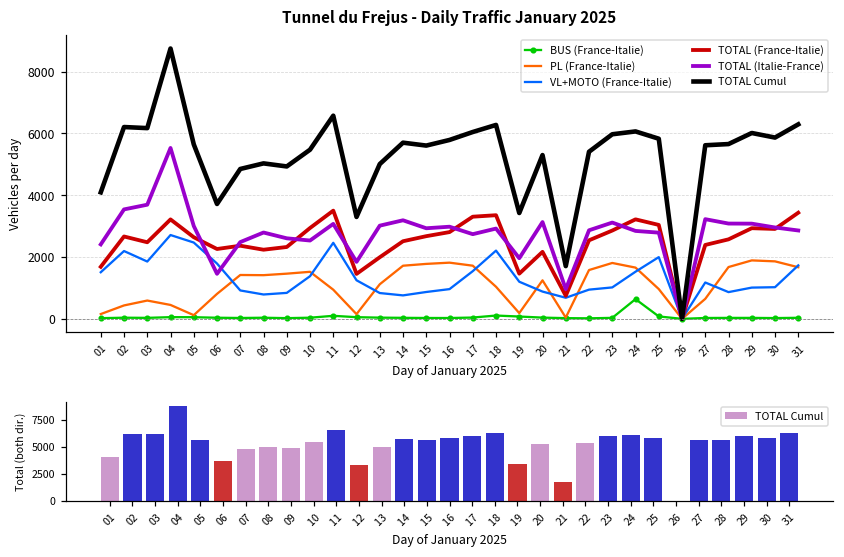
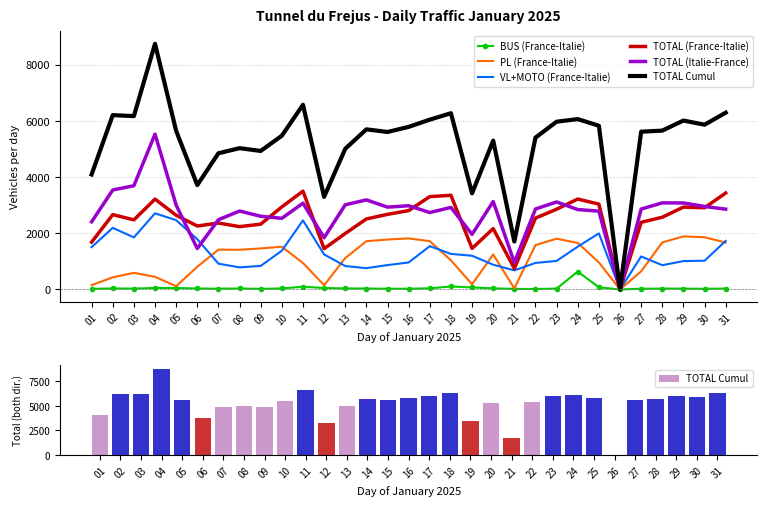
  {
    "Tunnel du Frejus - Daily Traffic January 2025": {
      "BUS (France-Italie)": {
        "01": 0,
        "02": 0,
        "03": 0,
        "04": 100,
        "06": 0,
        "07": 0,
        "08": 0,
        "09": 0,
        "10": 0,
        "11": 100,
        "12": 100,
        "13": 0,
        "14": 0,
        "15": 0,
        "16": 0,
        "17": 0,
        "18": 100,
        "19": 100,
        "20": 0,
        "22": 0,
        "23": 0,
        "24": 600,
        "25": 100,
        "27": 0,
        "28": 0,
        "29": 0,
        "30": 0,
        "31": 0
      },
      "PL (France-Italie)": {
        "01": 200,
        "02": 400,
        "03": 600,
        "04": 500,
        "06": 800,
        "07": 1400,
        "08": 1400,
        "09": 1500,
        "10": 1500,
        "11": 900,
        "12": 200,
        "13": 1100,
        "14": 1700,
        "15": 1800,
        "16": 1800,
        "17": 1700,
        "18": 1000,
        "19": 200,
        "20": 1200,
        "22": 1600,
        "23": 1800,
        "24": 1700,
        "25": 1000,
        "27": 600,
        "28": 1700,
        "29": 1900,
        "30": 1900
      },
      "VL+MOTO (France-Italie)": {
        "01": 1500,
        "02": 2200,
        "03": 1900,
        "04": 2700,
        "05": 2500,
        "06": 1800,
        "07": 900,
        "08": 800,
        "09": 800,
        "10": 1400,
        "11": 2500,
        "12": 1200,
        "13": 800,
        "14": 800,
        "15": 900,
        "16": 1000,
        "17": 1500,
-       "18": 2200,
+       "18": 1300,
        "19": 1200,
        "20": 900,
        "22": 900,
        "23": 1000,
        "24": 1500,
        "25": 2000,
        "27": 1200,
        "28": 900,
        "29": 1000,
        "30": 1000
      },
      "TOTAL (France-Italie)": {
        "01": 1700,
        "02": 2700,
        "03": 2500,
        "04": 3200,
        "05": 2600,
        "06": 2300,
        "07": 2400,
        "08": 2200,
        "09": 2300,
        "10": 2900,
        "11": 3500,
        "12": 1500,
        "13": 2000,
        "14": 2500,
        "15": 2700,
        "16": 2800,
        "17": 3300,
        "18": 3400,
        "19": 1500,
        "20": 2200,
        "22": 2500,
        "23": 2900,
        "24": 3200,
        "25": 3000,
        "27": 2400,
        "28": 2600,
        "29": 2900,
        "31": 3400
      },
      "TOTAL (Italie-France)": {
        "01": 2400,
        "02": 3500,
        "03": 3700,
        "04": 5500,
        "05": 3000,
        "06": 1500,
        "07": 2500,
        "08": 2800,
        "09": 2600,
        "10": 2500,
        "11": 3100,
        "12": 1800,
        "13": 3000,
        "14": 3200,
        "15": 2900,
        "16": 3000,
        "17": 2700,
        "18": 2900,
        "19": 2000,
        "20": 3100,
        "21": 1000,
        "22": 2900,
        "23": 3100,
        "24": 2800,
        "25": 2800,
-       "27": 3200,
+       "27": 2900,
        "28": 3100,
        "29": 3100,
        "31": 2900
      }
    }
  }
